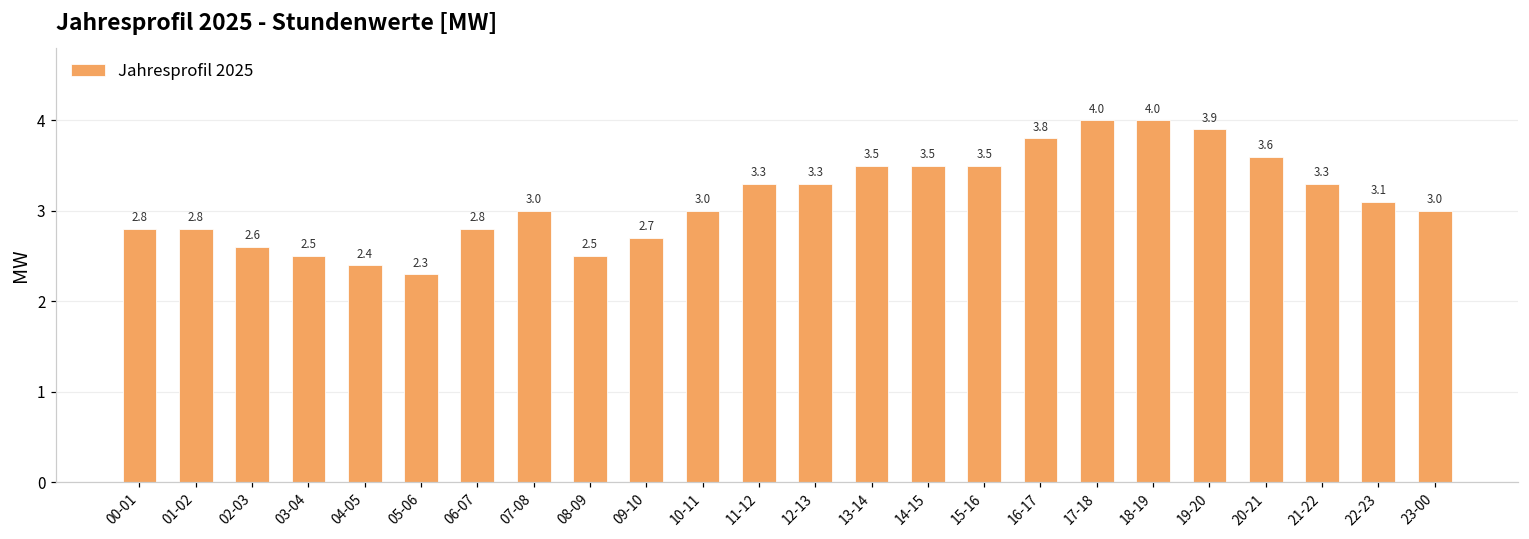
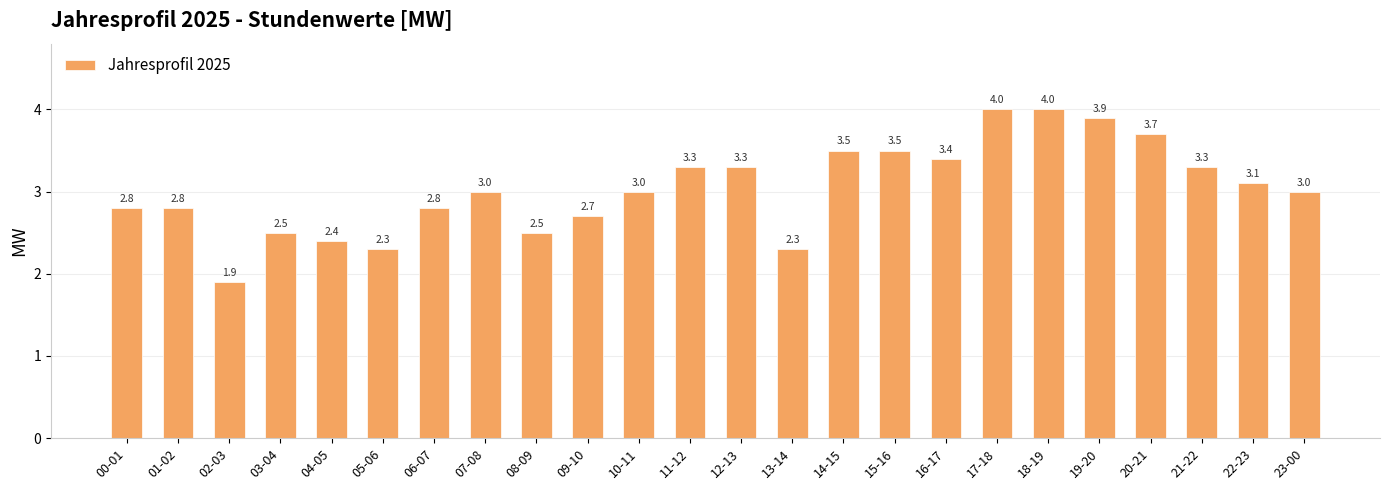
  {
    "00-01": 2.8,
    "01-02": 2.8,
-   "02-03": 2.6,
+   "02-03": 1.9,
    "03-04": 2.5,
    "04-05": 2.4,
    "05-06": 2.3,
    "06-07": 2.8,
    "07-08": 3.0,
    "08-09": 2.5,
    "09-10": 2.7,
    "10-11": 3.0,
    "11-12": 3.3,
    "12-13": 3.3,
-   "13-14": 3.5,
+   "13-14": 2.3,
    "14-15": 3.5,
    "15-16": 3.5,
-   "16-17": 3.8,
+   "16-17": 3.4,
    "17-18": 4.0,
    "18-19": 4.0,
    "19-20": 3.9,
-   "20-21": 3.6,
+   "20-21": 3.7,
    "21-22": 3.3,
    "22-23": 3.1,
    "23-00": 3.0
  }
